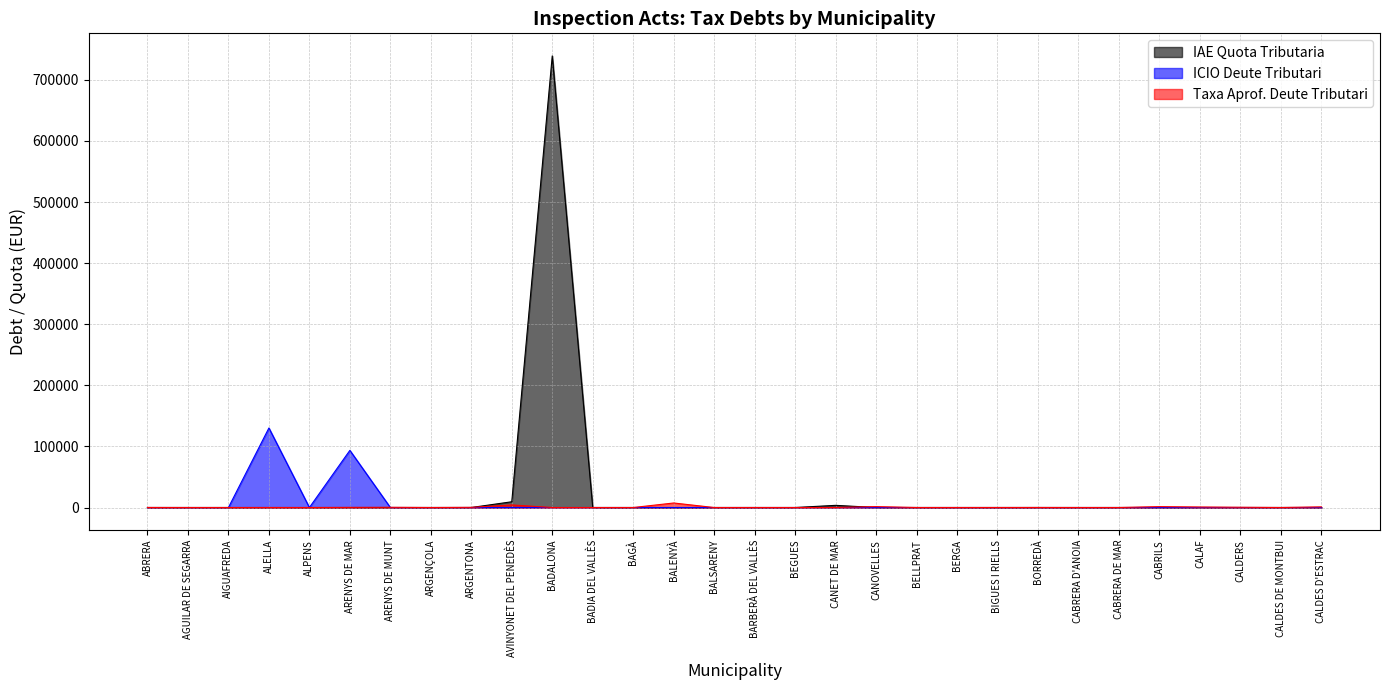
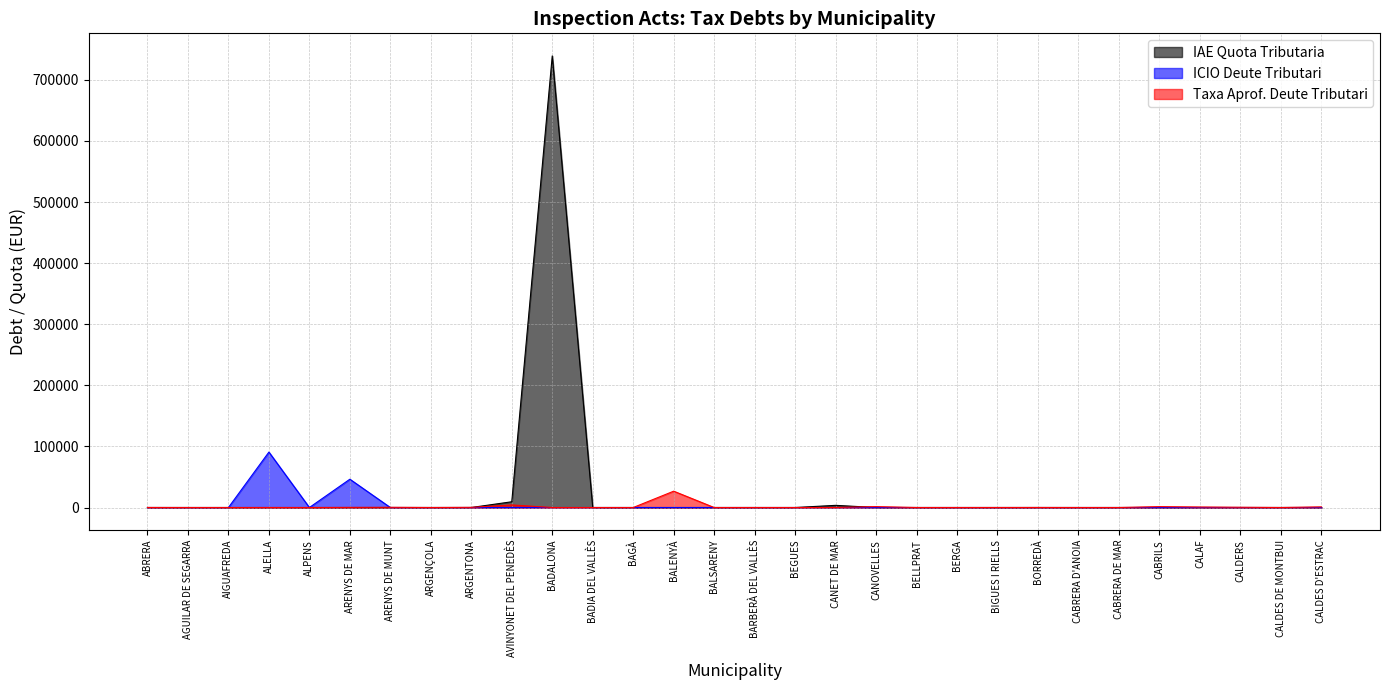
  {
    "IAE Quota Tributaria": {
      "AVINYONET DEL PENEDÈS": 10000,
      "BADALONA": 740000
    },
    "ICIO Deute Tributari": {
-     "ALELLA": 130000,
-     "ARENYS DE MAR": 90000,
+     "ALELLA": 90000,
+     "ARENYS DE MAR": 50000,
      "AVINYONET DEL PENEDÈS": 0
    },
    "Taxa Aprof. Deute Tributari": {
      "AVINYONET DEL PENEDÈS": 0,
-     "BALENYÀ": 10000
+     "BALENYÀ": 30000
    }
  }
